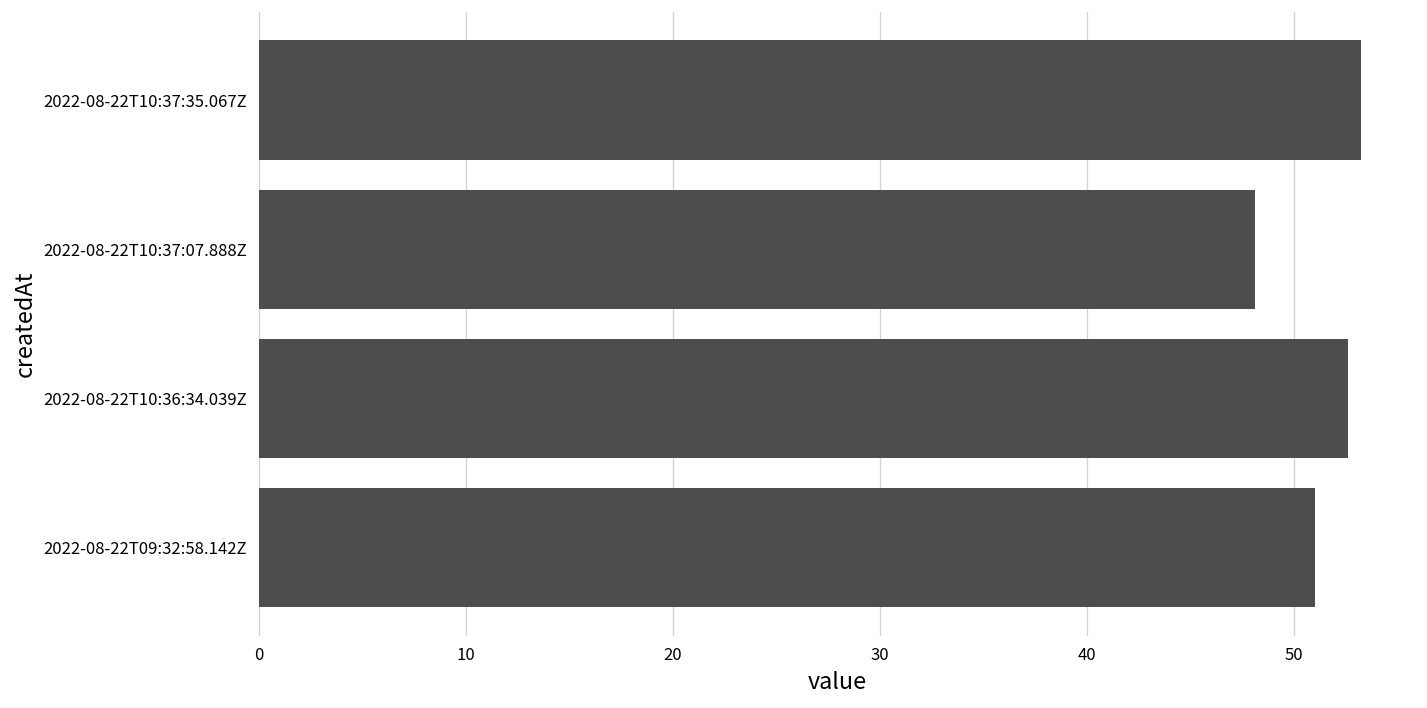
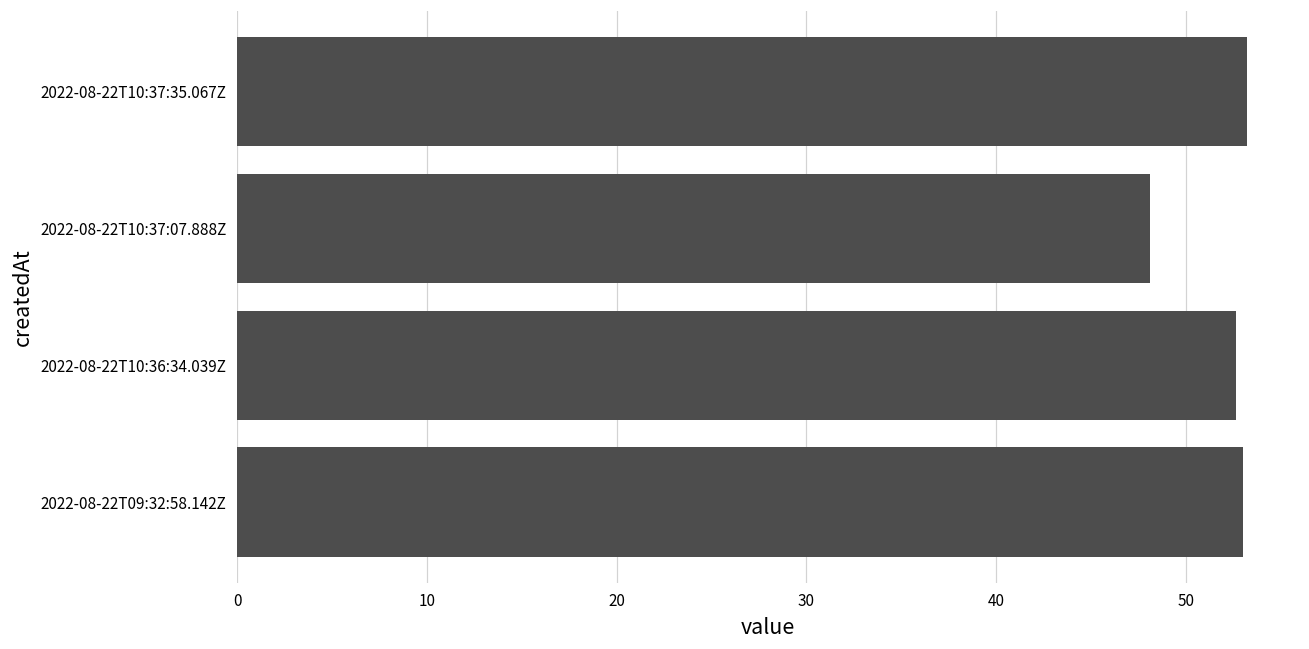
  {
    "2022-08-22T10:37:35.067Z": 53.3,
    "2022-08-22T10:37:07.888Z": 48.1,
    "2022-08-22T10:36:34.039Z": 52.6,
-   "2022-08-22T09:32:58.142Z": 51.0
+   "2022-08-22T09:32:58.142Z": 53.0
  }
